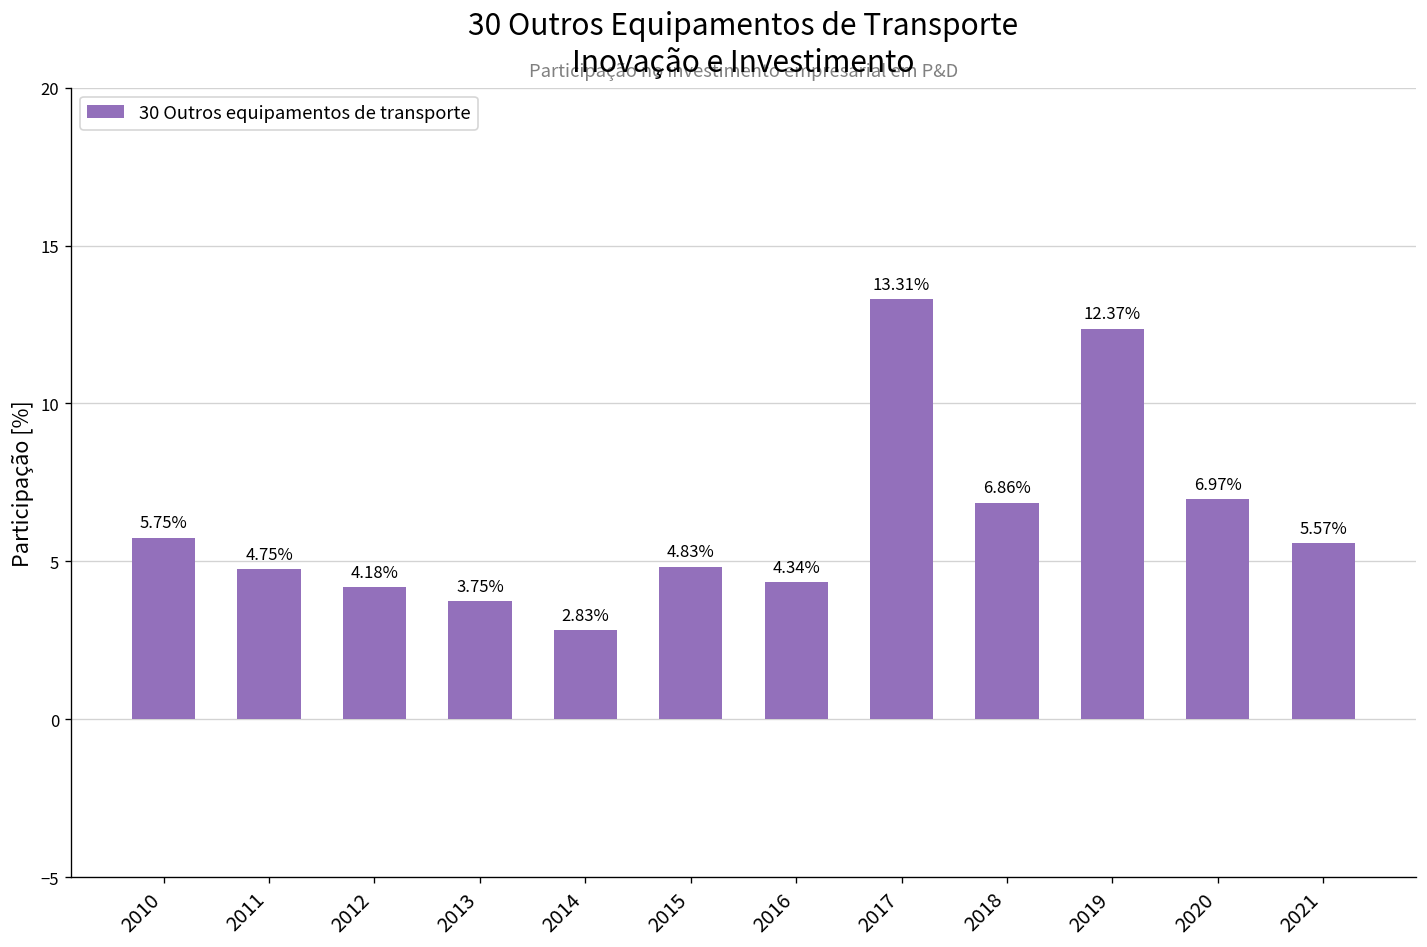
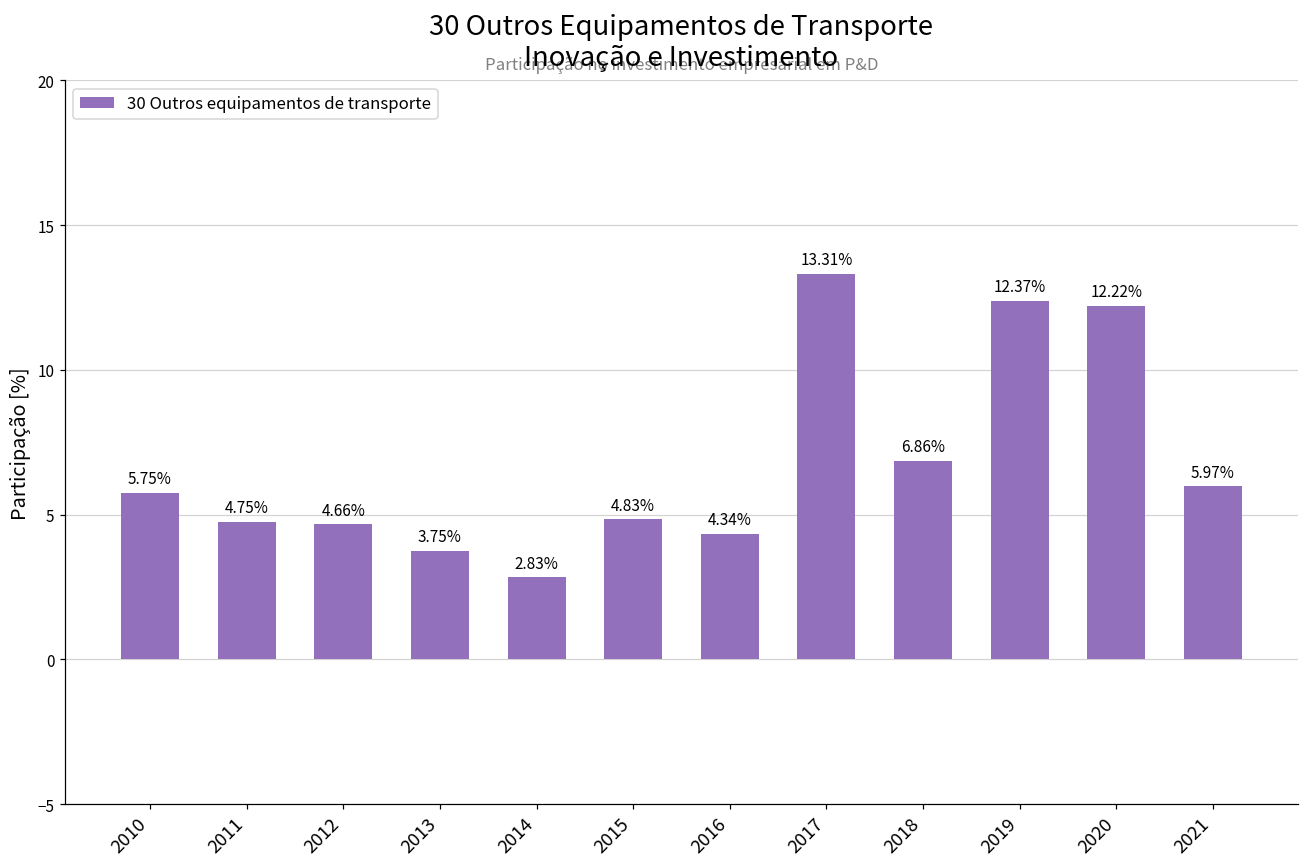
  {
    "2010": "5.75%",
    "2011": "4.75%",
-   "2012": "4.18%",
+   "2012": "4.66%",
    "2013": "3.75%",
    "2014": "2.83%",
    "2015": "4.83%",
    "2016": "4.34%",
    "2017": "13.31%",
    "2018": "6.86%",
    "2019": "12.37%",
-   "2020": "6.97%",
-   "2021": "5.57%"
+   "2020": "12.22%",
+   "2021": "5.97%"
  }
